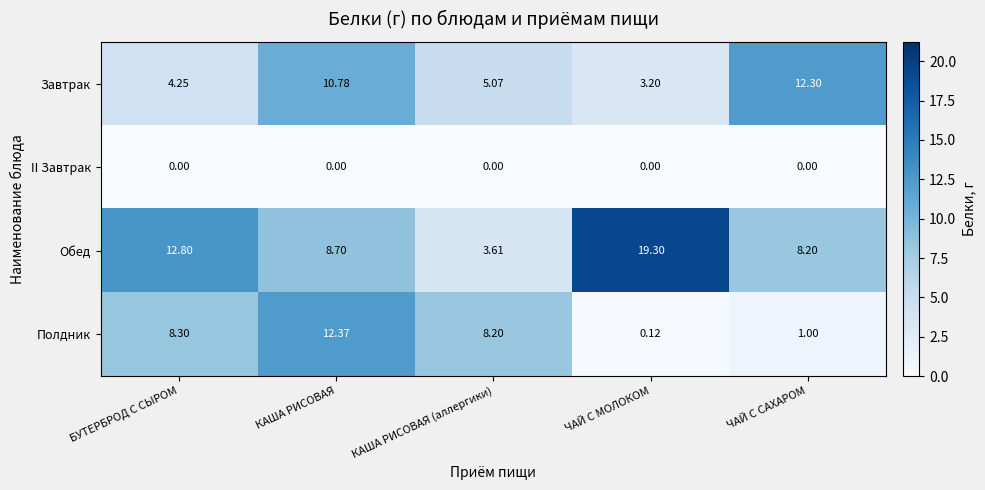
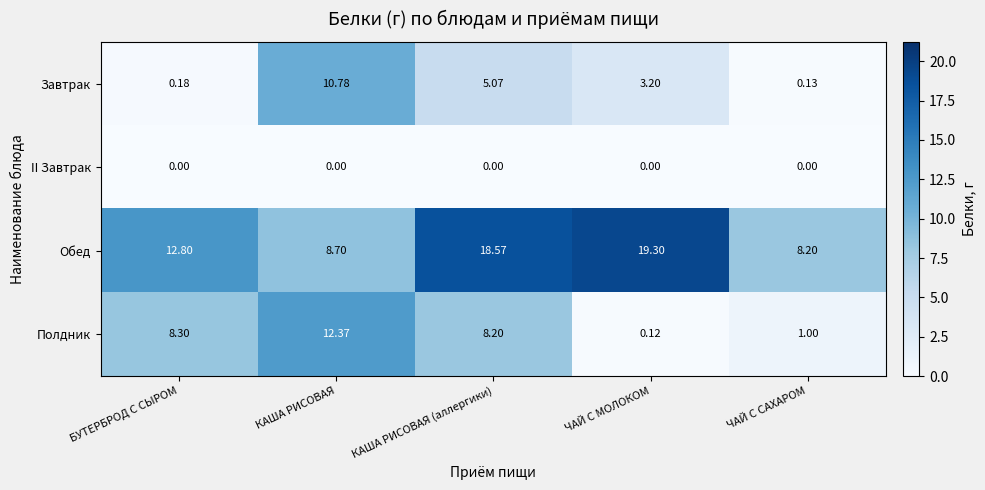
  {
    "Завтрак": {
-     "БУТЕРБРОД С СЫРОМ": 4.25,
+     "БУТЕРБРОД С СЫРОМ": 0.18,
      "КАША РИСОВАЯ": 10.78,
      "КАША РИСОВАЯ (аллергики)": 5.07,
      "ЧАЙ С МОЛОКОМ": 3.20,
-     "ЧАЙ С САХАРОМ": 12.30
+     "ЧАЙ С САХАРОМ": 0.13
    },
    "II Завтрак": {
      "БУТЕРБРОД С СЫРОМ": 0.00,
      "КАША РИСОВАЯ": 0.00,
      "КАША РИСОВАЯ (аллергики)": 0.00,
      "ЧАЙ С МОЛОКОМ": 0.00,
      "ЧАЙ С САХАРОМ": 0.00
    },
    "Обед": {
      "БУТЕРБРОД С СЫРОМ": 12.80,
      "КАША РИСОВАЯ": 8.70,
-     "КАША РИСОВАЯ (аллергики)": 3.61,
+     "КАША РИСОВАЯ (аллергики)": 18.57,
      "ЧАЙ С МОЛОКОМ": 19.30,
      "ЧАЙ С САХАРОМ": 8.20
    },
    "Полдник": {
      "БУТЕРБРОД С СЫРОМ": 8.30,
      "КАША РИСОВАЯ": 12.37,
      "КАША РИСОВАЯ (аллергики)": 8.20,
      "ЧАЙ С МОЛОКОМ": 0.12,
      "ЧАЙ С САХАРОМ": 1.00
    }
  }
